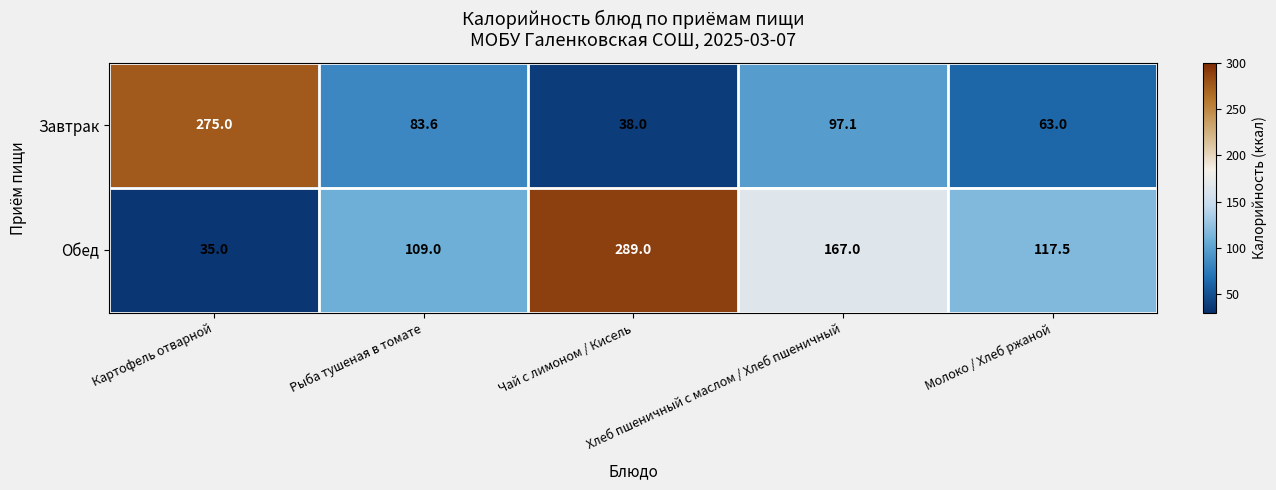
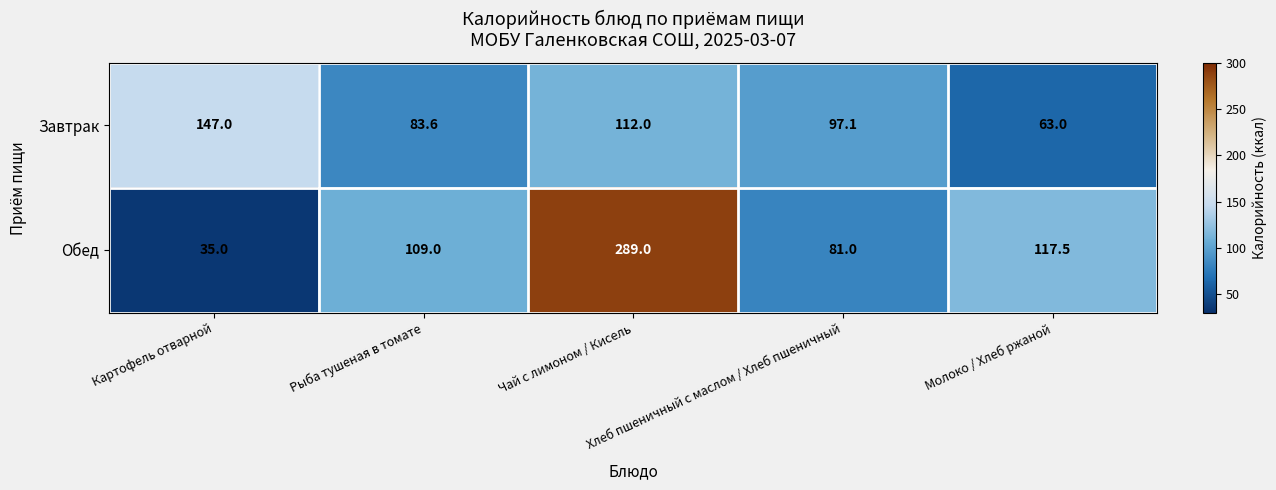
  {
    "Завтрак": {
-     "Картофель отварной": 275.0,
+     "Картофель отварной": 147.0,
      "Рыба тушеная в томате": 83.6,
-     "Чай с лимоном / Кисель": 38.0,
+     "Чай с лимоном / Кисель": 112.0,
      "Хлеб пшеничный с маслом / Хлеб пшеничный": 97.1,
      "Молоко / Хлеб ржаной": 63.0
    },
    "Обед": {
      "Картофель отварной": 35.0,
      "Рыба тушеная в томате": 109.0,
      "Чай с лимоном / Кисель": 289.0,
-     "Хлеб пшеничный с маслом / Хлеб пшеничный": 167.0,
+     "Хлеб пшеничный с маслом / Хлеб пшеничный": 81.0,
      "Молоко / Хлеб ржаной": 117.5
    }
  }
